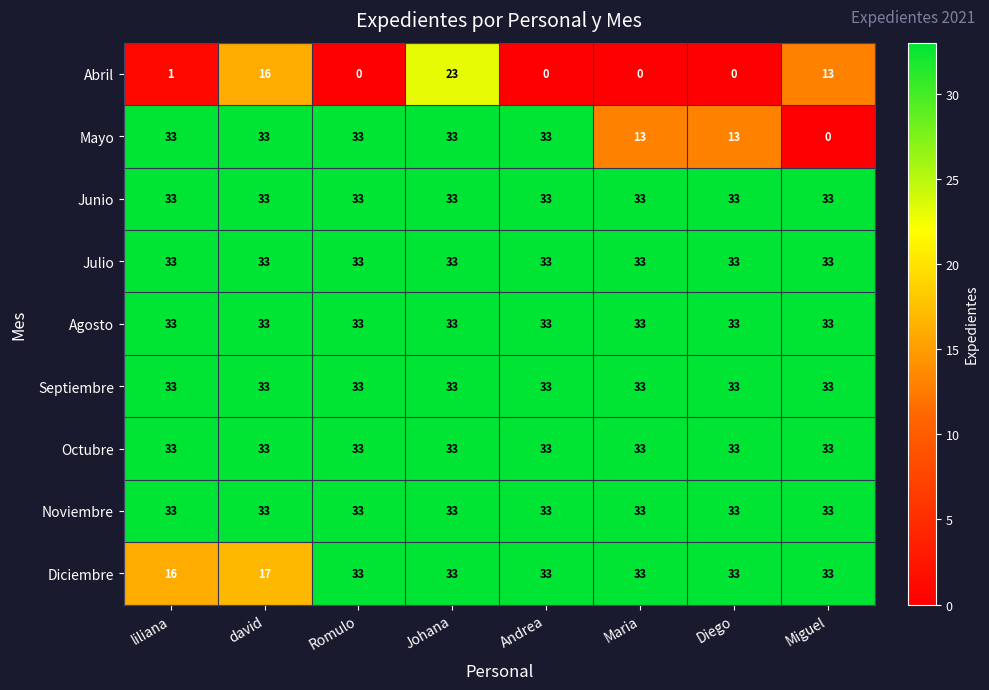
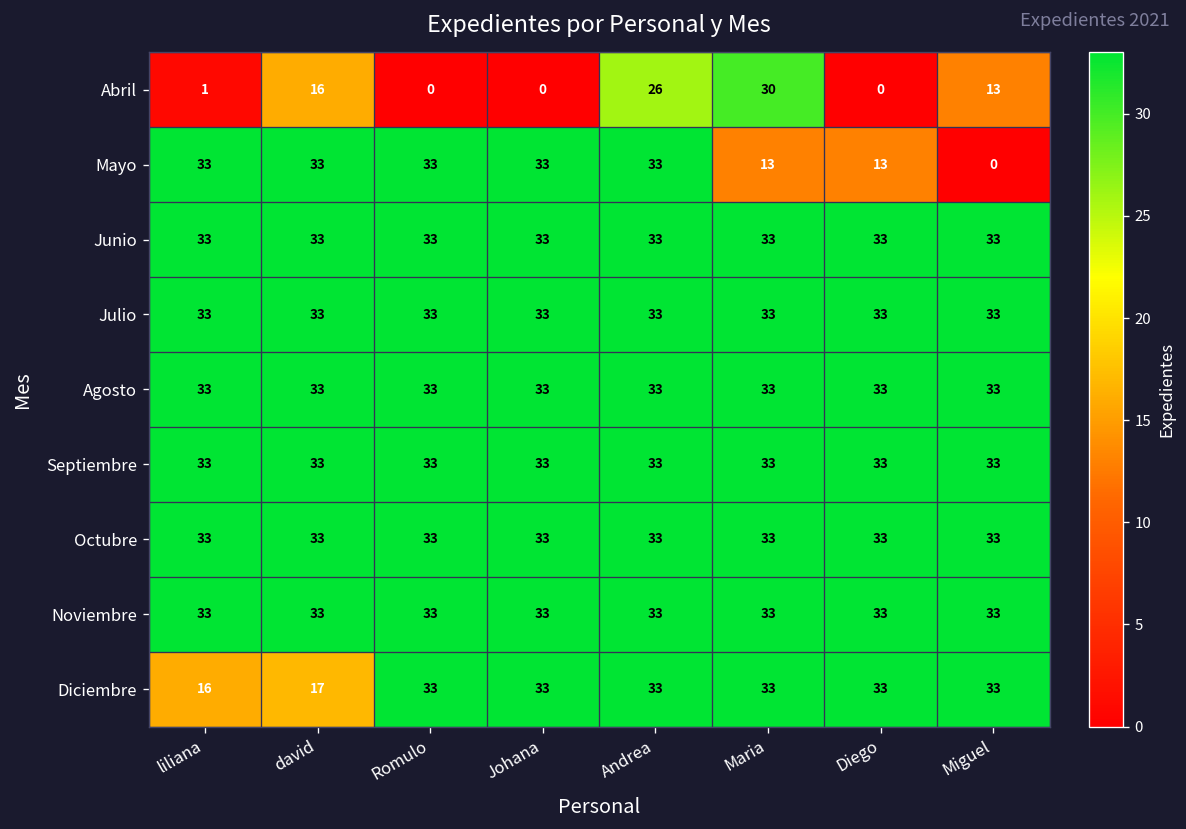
  {
    "Abril": {
      "liliana": 1,
      "david": 16,
      "Romulo": 0,
-     "Johana": 23,
-     "Andrea": 0,
-     "Maria": 0,
+     "Johana": 0,
+     "Andrea": 26,
+     "Maria": 30,
      "Diego": 0,
      "Miguel": 13
    },
    "Mayo": {
      "liliana": 33,
      "david": 33,
      "Romulo": 33,
      "Johana": 33,
      "Andrea": 33,
      "Maria": 13,
      "Diego": 13,
      "Miguel": 0
    },
    "Junio": {
      "liliana": 33,
      "david": 33,
      "Romulo": 33,
      "Johana": 33,
      "Andrea": 33,
      "Maria": 33,
      "Diego": 33,
      "Miguel": 33
    },
    "Julio": {
      "liliana": 33,
      "david": 33,
      "Romulo": 33,
      "Johana": 33,
      "Andrea": 33,
      "Maria": 33,
      "Diego": 33,
      "Miguel": 33
    },
    "Agosto": {
      "liliana": 33,
      "david": 33,
      "Romulo": 33,
      "Johana": 33,
      "Andrea": 33,
      "Maria": 33,
      "Diego": 33,
      "Miguel": 33
    },
    "Septiembre": {
      "liliana": 33,
      "david": 33,
      "Romulo": 33,
      "Johana": 33,
      "Andrea": 33,
      "Maria": 33,
      "Diego": 33,
      "Miguel": 33
    },
    "Octubre": {
      "liliana": 33,
      "david": 33,
      "Romulo": 33,
      "Johana": 33,
      "Andrea": 33,
      "Maria": 33,
      "Diego": 33,
      "Miguel": 33
    },
    "Noviembre": {
      "liliana": 33,
      "david": 33,
      "Romulo": 33,
      "Johana": 33,
      "Andrea": 33,
      "Maria": 33,
      "Diego": 33,
      "Miguel": 33
    },
    "Diciembre": {
      "liliana": 16,
      "david": 17,
      "Romulo": 33,
      "Johana": 33,
      "Andrea": 33,
      "Maria": 33,
      "Diego": 33,
      "Miguel": 33
    }
  }
